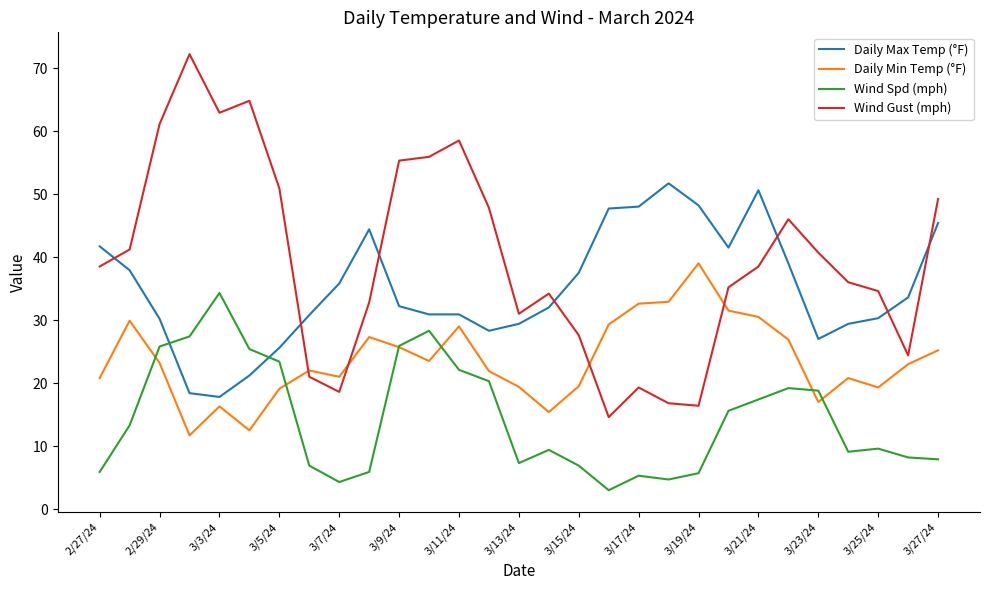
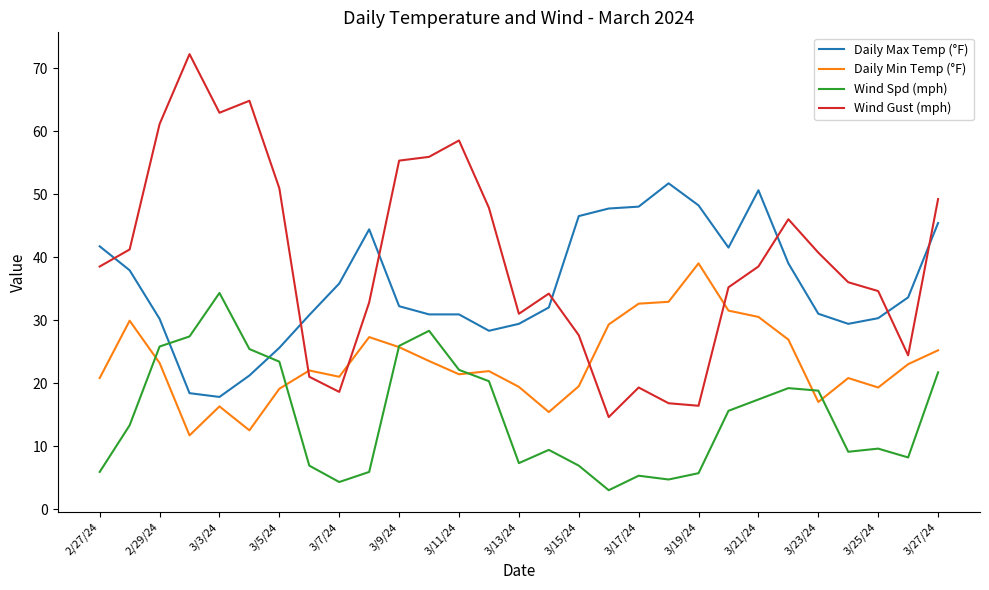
  {
    "Daily Max Temp (°F)": {
      "2/27/24": 42,
      "2/29/24": 30,
      "3/3/24": 18,
      "3/5/24": 26,
      "3/7/24": 36,
      "3/9/24": 32,
      "3/11/24": 31,
      "3/13/24": 29,
-     "3/15/24": 38,
+     "3/15/24": 47,
      "3/17/24": 48,
      "3/19/24": 48,
      "3/21/24": 51,
-     "3/23/24": 27,
+     "3/23/24": 31,
      "3/25/24": 30,
      "3/27/24": 45
    },
    "Daily Min Temp (°F)": {
      "2/27/24": 21,
      "2/29/24": 23,
      "3/3/24": 16,
      "3/5/24": 19,
      "3/7/24": 21,
-     "3/11/24": 29,
+     "3/11/24": 21,
      "3/13/24": 19,
      "3/15/24": 20,
      "3/17/24": 33,
      "3/19/24": 39,
      "3/21/24": 31,
      "3/23/24": 17,
      "3/25/24": 19,
      "3/27/24": 25
    },
    "Wind Spd (mph)": {
      "2/27/24": 6,
      "2/29/24": 26,
      "3/3/24": 34,
      "3/5/24": 23,
      "3/7/24": 4,
      "3/11/24": 22,
      "3/13/24": 7,
      "3/15/24": 7,
      "3/17/24": 5,
      "3/19/24": 6,
      "3/21/24": 17,
      "3/23/24": 19,
      "3/25/24": 10,
-     "3/27/24": 8
+     "3/27/24": 22
    },
    "Wind Gust (mph)": {
      "2/27/24": 39,
      "2/29/24": 61,
      "3/3/24": 63,
      "3/5/24": 51,
      "3/7/24": 19,
      "3/9/24": 55,
      "3/11/24": 59,
      "3/13/24": 31,
      "3/15/24": 28,
      "3/17/24": 19,
      "3/19/24": 16,
      "3/21/24": 39,
      "3/23/24": 41,
      "3/25/24": 35,
      "3/27/24": 49
    }
  }
